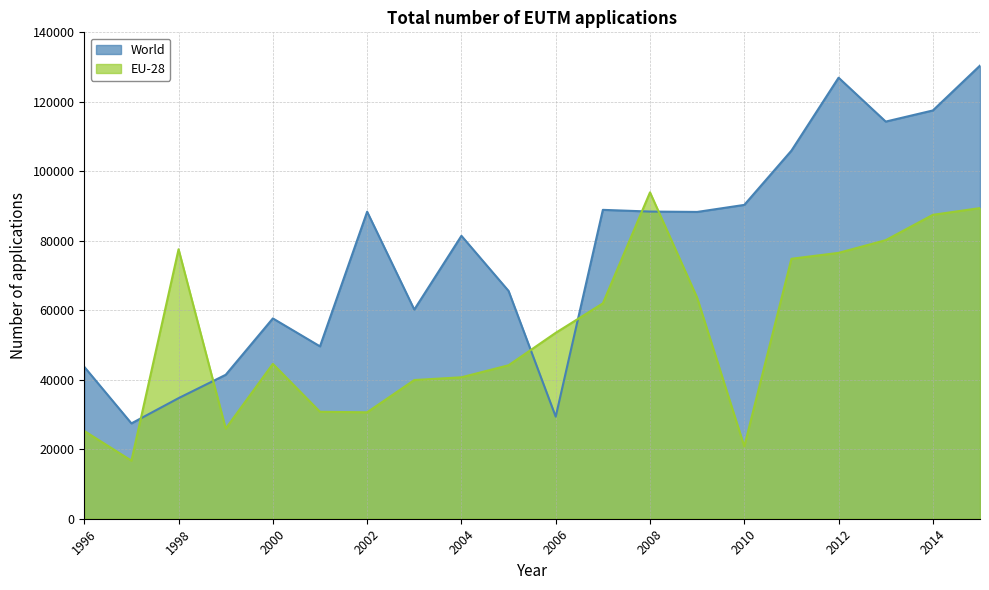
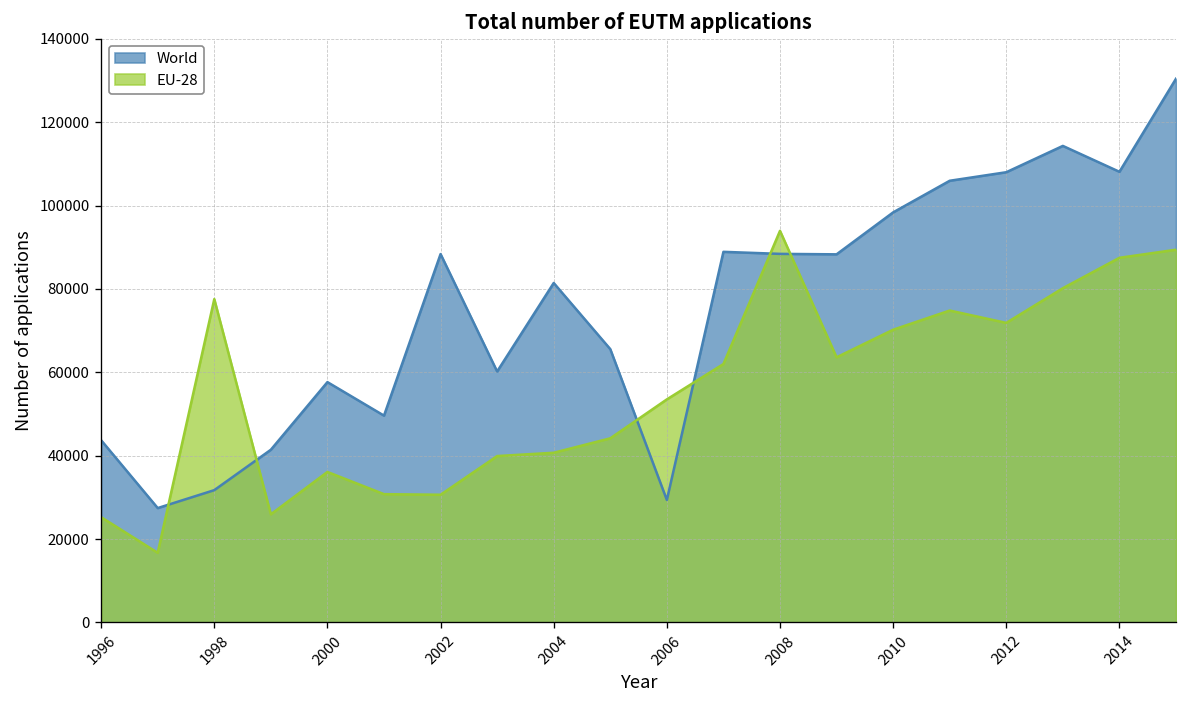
  {
    "World": {
      "1996": 44000,
-     "1998": 35000,
+     "1998": 32000,
      "2000": 58000,
      "2002": 88000,
      "2004": 81000,
      "2006": 29000,
      "2008": 88000,
-     "2010": 90000,
-     "2012": 127000,
-     "2014": 118000
+     "2010": 98000,
+     "2012": 108000,
+     "2014": 108000
    },
    "EU-28": {
      "1996": 25000,
      "1998": 78000,
-     "2000": 45000,
+     "2000": 36000,
      "2002": 31000,
      "2004": 41000,
      "2006": 54000,
      "2008": 94000,
-     "2010": 21000,
-     "2012": 77000,
+     "2010": 70000,
+     "2012": 72000,
      "2014": 87000
    }
  }
